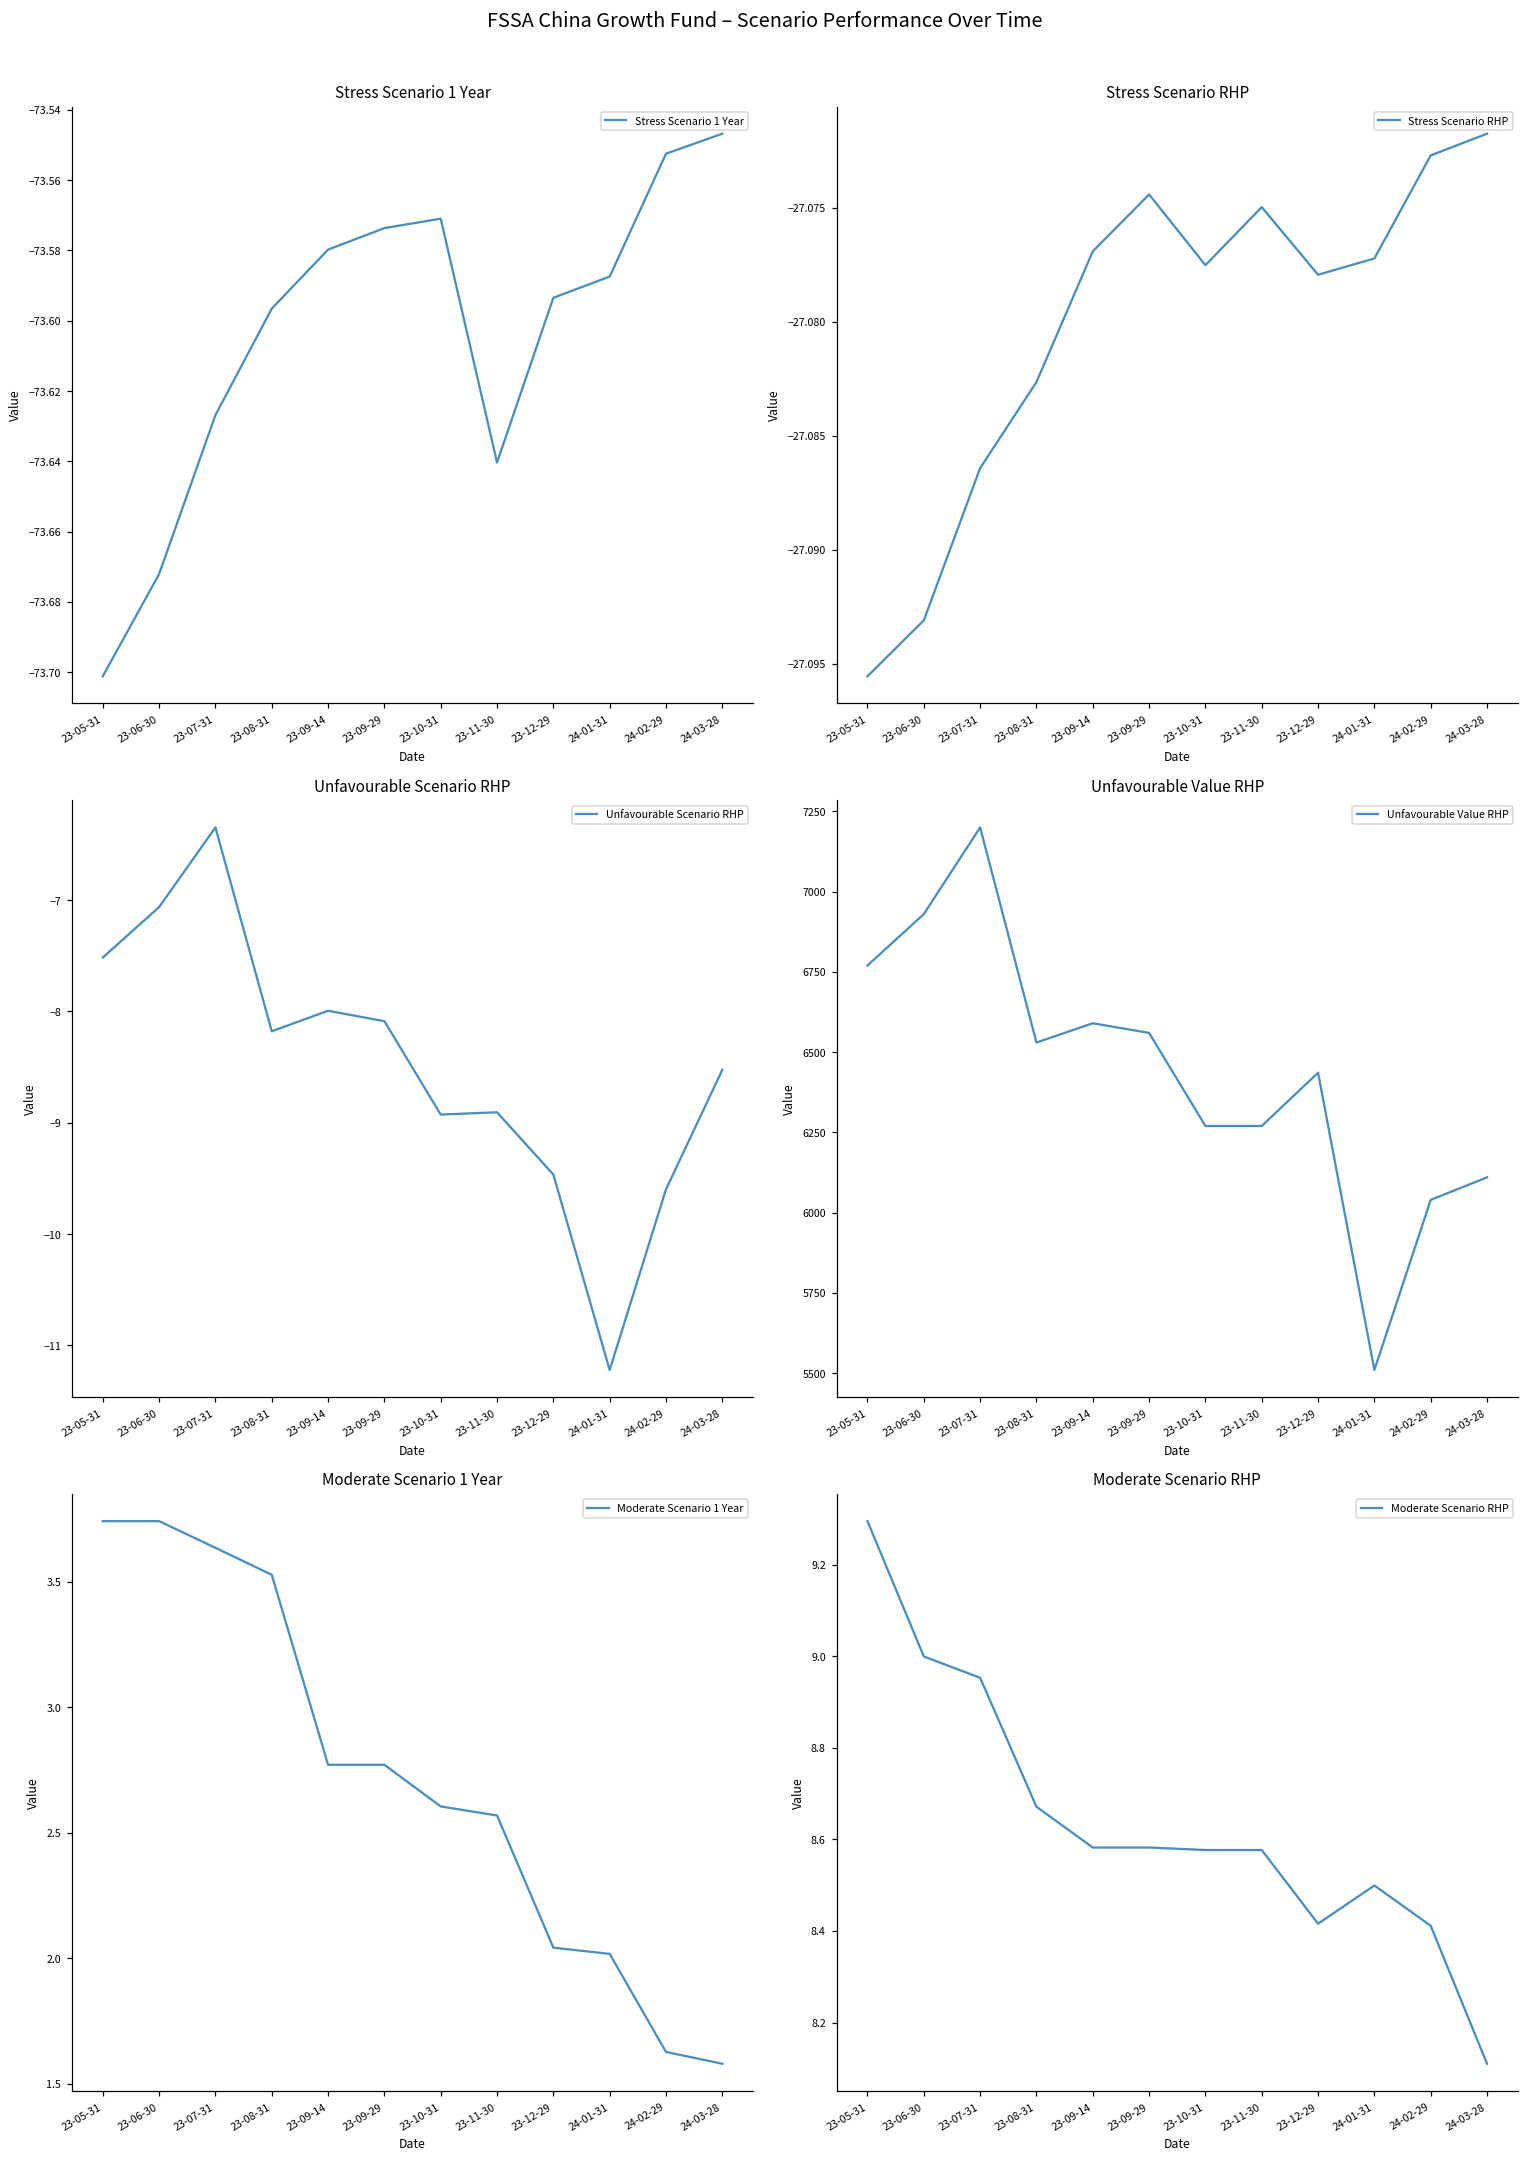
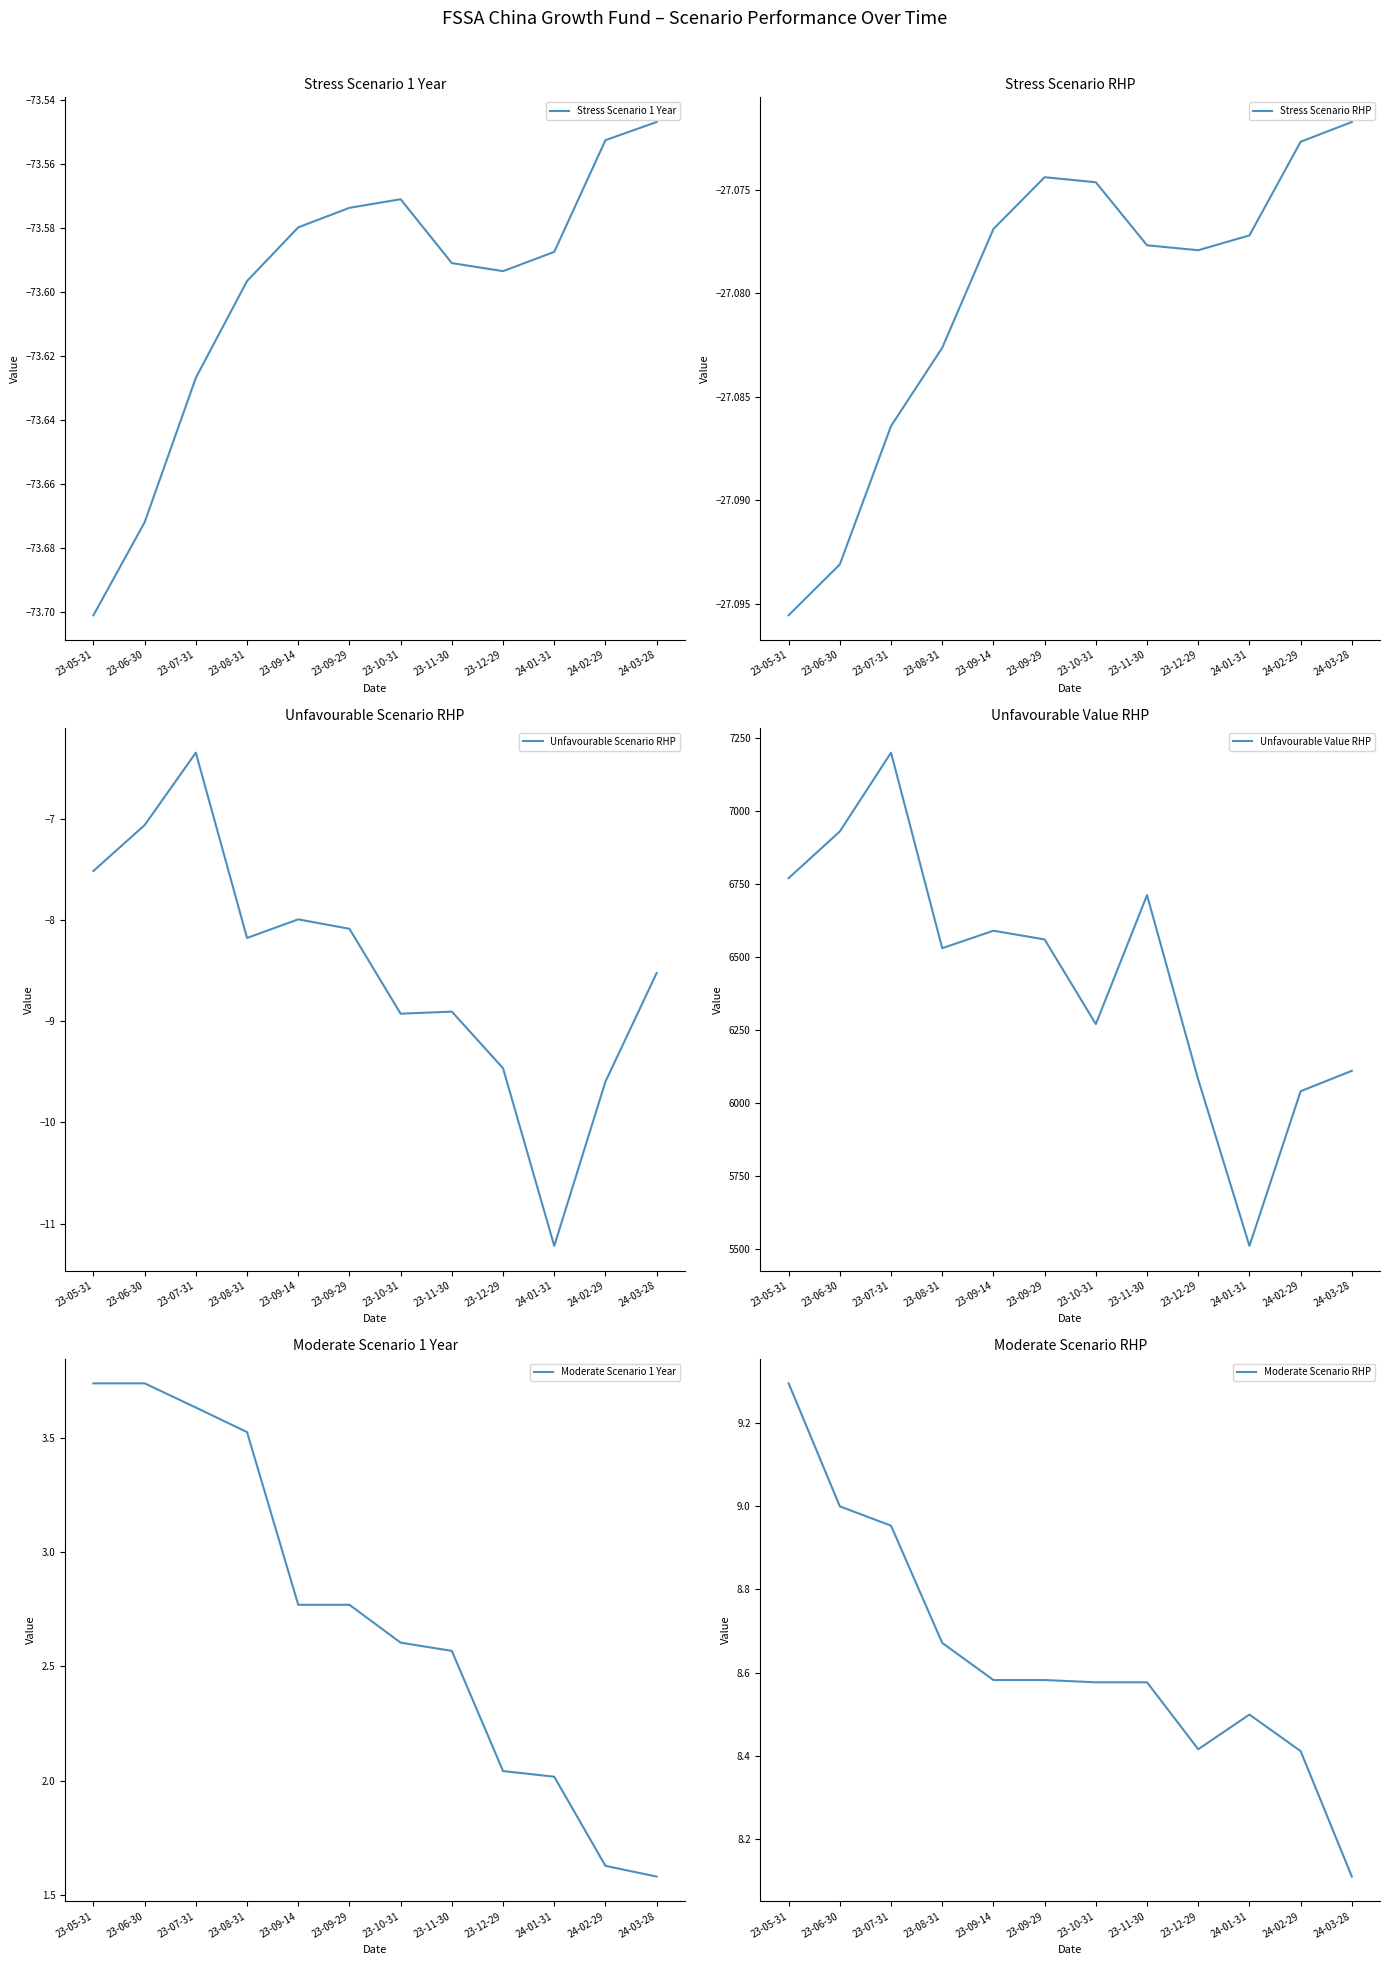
  {
    "Stress Scenario 1 Year": {
      "23-05-31": -73.701,
      "23-06-30": -73.672,
      "23-07-31": -73.627,
      "23-08-31": -73.597,
      "23-09-14": -73.580,
      "23-09-29": -73.574,
      "23-10-31": -73.571,
-     "23-11-30": -73.640,
+     "23-11-30": -73.591,
      "23-12-29": -73.593,
      "24-01-31": -73.587,
      "24-02-29": -73.552,
      "24-03-28": -73.547
    },
    "Stress Scenario RHP": {
      "23-05-31": -27.0956,
      "23-06-30": -27.0931,
      "23-07-31": -27.0864,
      "23-08-31": -27.0826,
      "23-09-14": -27.0769,
      "23-09-29": -27.0744,
-     "23-10-31": -27.0775,
-     "23-11-30": -27.0750,
+     "23-10-31": -27.0746,
+     "23-11-30": -27.0777,
      "23-12-29": -27.0779,
      "24-01-31": -27.0772,
      "24-02-29": -27.0727,
      "24-03-28": -27.0717
    },
    "Unfavourable Scenario RHP": {
      "23-05-31": -7.52,
      "23-06-30": -7.06,
      "23-07-31": -6.35,
      "23-08-31": -8.18,
      "23-09-14": -7.99,
      "23-09-29": -8.09,
      "23-10-31": -8.93,
      "23-11-30": -8.91,
      "23-12-29": -9.47,
      "24-01-31": -11.22,
      "24-02-29": -9.60,
      "24-03-28": -8.53
    },
    "Unfavourable Value RHP": {
      "23-05-31": 6770,
      "23-06-30": 6930,
      "23-07-31": 7200,
      "23-08-31": 6530,
      "23-09-14": 6590,
      "23-09-29": 6560,
      "23-10-31": 6270,
-     "23-11-30": 6270,
-     "23-12-29": 6440,
+     "23-11-30": 6710,
+     "23-12-29": 6080,
      "24-01-31": 5510,
      "24-02-29": 6040,
      "24-03-28": 6110
    },
    "Moderate Scenario 1 Year": {
      "23-05-31": 3.74,
      "23-06-30": 3.74,
      "23-07-31": 3.63,
      "23-08-31": 3.53,
      "23-09-14": 2.77,
      "23-09-29": 2.77,
      "23-10-31": 2.60,
      "23-11-30": 2.57,
      "23-12-29": 2.04,
      "24-01-31": 2.02,
      "24-02-29": 1.63,
      "24-03-28": 1.58
    },
    "Moderate Scenario RHP": {
      "23-05-31": 9.29,
      "23-06-30": 9.00,
      "23-07-31": 8.95,
      "23-08-31": 8.67,
      "23-09-14": 8.58,
      "23-09-29": 8.58,
      "23-10-31": 8.58,
      "23-11-30": 8.58,
      "23-12-29": 8.42,
      "24-01-31": 8.50,
      "24-02-29": 8.41,
      "24-03-28": 8.11
    }
  }
